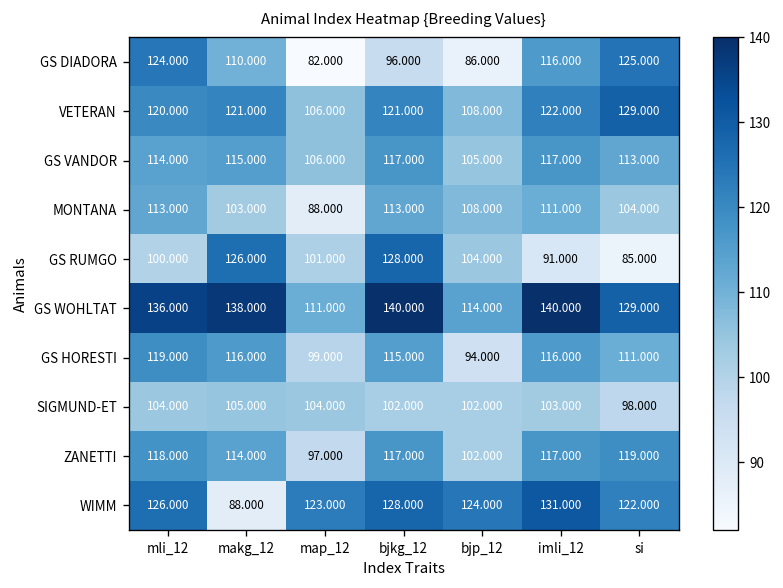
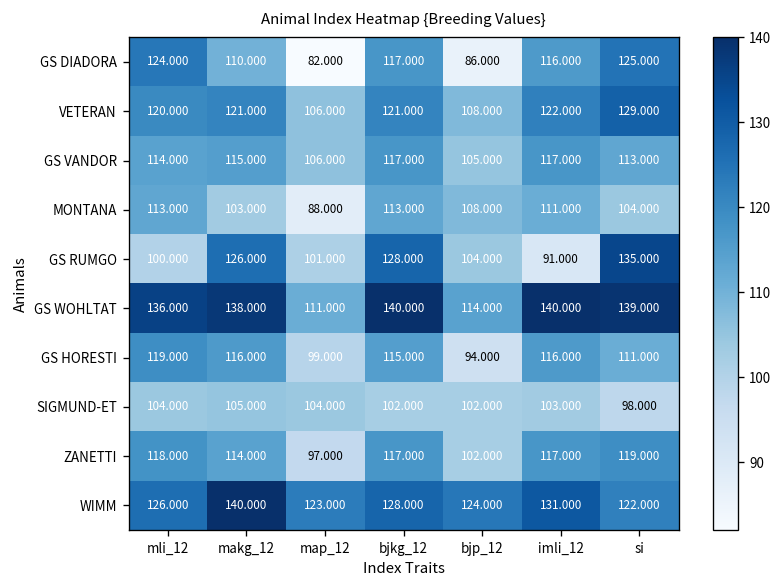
  {
    "GS DIADORA": {
      "mli_12": 124.000,
      "makg_12": 110.000,
      "map_12": 82.000,
-     "bjkg_12": 96.000,
+     "bjkg_12": 117.000,
      "bjp_12": 86.000,
      "imli_12": 116.000,
      "si": 125.000
    },
    "VETERAN": {
      "mli_12": 120.000,
      "makg_12": 121.000,
      "map_12": 106.000,
      "bjkg_12": 121.000,
      "bjp_12": 108.000,
      "imli_12": 122.000,
      "si": 129.000
    },
    "GS VANDOR": {
      "mli_12": 114.000,
      "makg_12": 115.000,
      "map_12": 106.000,
      "bjkg_12": 117.000,
      "bjp_12": 105.000,
      "imli_12": 117.000,
      "si": 113.000
    },
    "MONTANA": {
      "mli_12": 113.000,
      "makg_12": 103.000,
      "map_12": 88.000,
      "bjkg_12": 113.000,
      "bjp_12": 108.000,
      "imli_12": 111.000,
      "si": 104.000
    },
    "GS RUMGO": {
      "mli_12": 100.000,
      "makg_12": 126.000,
      "map_12": 101.000,
      "bjkg_12": 128.000,
      "bjp_12": 104.000,
      "imli_12": 91.000,
-     "si": 85.000
+     "si": 135.000
    },
    "GS WOHLTAT": {
      "mli_12": 136.000,
      "makg_12": 138.000,
      "map_12": 111.000,
      "bjkg_12": 140.000,
      "bjp_12": 114.000,
      "imli_12": 140.000,
-     "si": 129.000
+     "si": 139.000
    },
    "GS HORESTI": {
      "mli_12": 119.000,
      "makg_12": 116.000,
      "map_12": 99.000,
      "bjkg_12": 115.000,
      "bjp_12": 94.000,
      "imli_12": 116.000,
      "si": 111.000
    },
    "SIGMUND-ET": {
      "mli_12": 104.000,
      "makg_12": 105.000,
      "map_12": 104.000,
      "bjkg_12": 102.000,
      "bjp_12": 102.000,
      "imli_12": 103.000,
      "si": 98.000
    },
    "ZANETTI": {
      "mli_12": 118.000,
      "makg_12": 114.000,
      "map_12": 97.000,
      "bjkg_12": 117.000,
      "bjp_12": 102.000,
      "imli_12": 117.000,
      "si": 119.000
    },
    "WIMM": {
      "mli_12": 126.000,
-     "makg_12": 88.000,
+     "makg_12": 140.000,
      "map_12": 123.000,
      "bjkg_12": 128.000,
      "bjp_12": 124.000,
      "imli_12": 131.000,
      "si": 122.000
    }
  }
